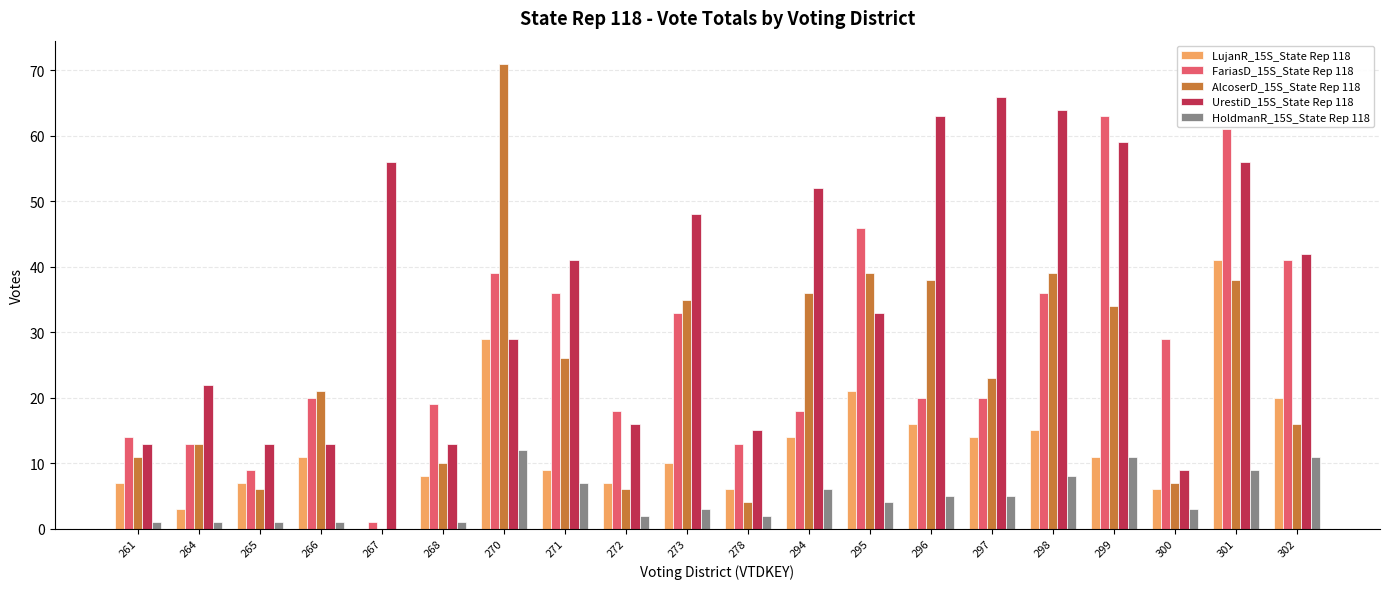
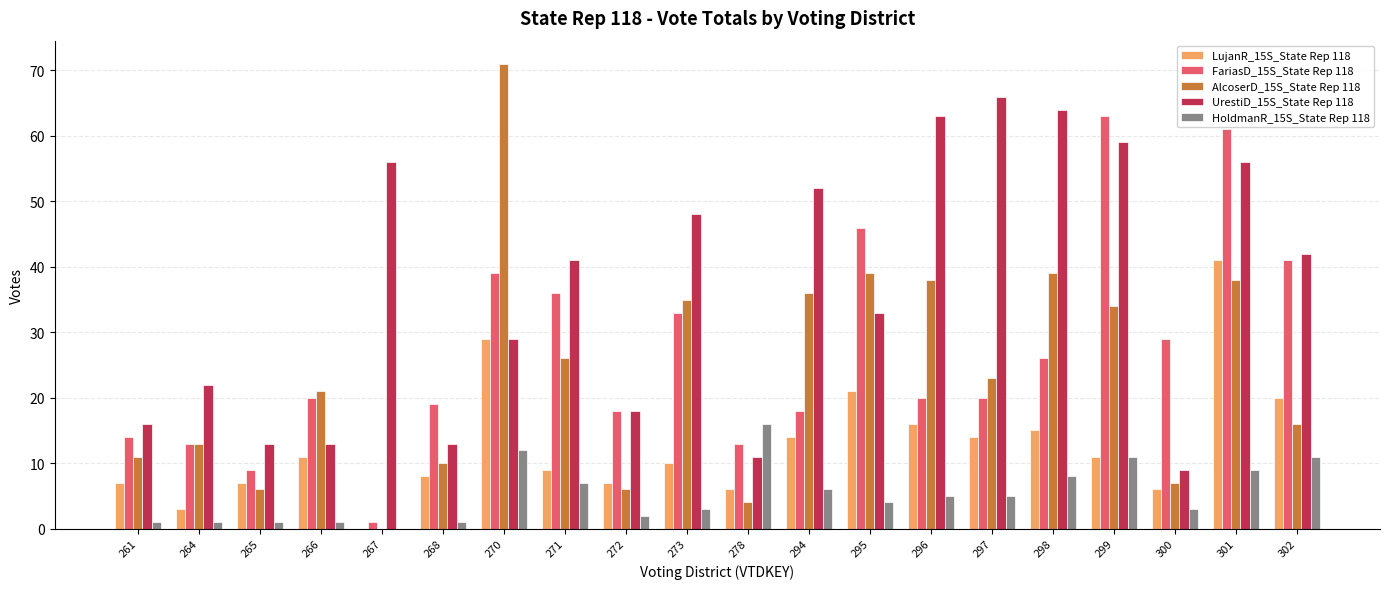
  {
    "LujanR_15S_State Rep 118": {
      "261": 7,
      "264": 3,
      "265": 7,
      "266": 11,
      "267": 0,
      "268": 8,
      "270": 29,
      "271": 9,
      "272": 7,
      "273": 10,
      "278": 6,
      "294": 14,
      "295": 21,
      "296": 16,
      "297": 14,
      "298": 15,
      "299": 11,
      "300": 6,
      "301": 41,
      "302": 20
    },
    "FariasD_15S_State Rep 118": {
      "261": 14,
      "264": 13,
      "265": 9,
      "266": 20,
      "267": 1,
      "268": 19,
      "270": 39,
      "271": 36,
      "272": 18,
      "273": 33,
      "278": 13,
      "294": 18,
      "295": 46,
      "296": 20,
      "297": 20,
-     "298": 36,
+     "298": 26,
      "299": 63,
      "300": 29,
      "301": 61,
      "302": 41
    },
    "AlcoserD_15S_State Rep 118": {
      "261": 11,
      "264": 13,
      "265": 6,
      "266": 21,
      "267": 0,
      "268": 10,
      "270": 71,
      "271": 26,
      "272": 6,
      "273": 35,
      "278": 4,
      "294": 36,
      "295": 39,
      "296": 38,
      "297": 23,
      "298": 39,
      "299": 34,
      "300": 7,
      "301": 38,
      "302": 16
    },
    "UrestiD_15S_State Rep 118": {
-     "261": 13,
+     "261": 16,
      "264": 22,
      "265": 13,
      "266": 13,
      "267": 56,
      "268": 13,
      "270": 29,
      "271": 41,
-     "272": 16,
+     "272": 18,
      "273": 48,
-     "278": 15,
+     "278": 11,
      "294": 52,
      "295": 33,
      "296": 63,
      "297": 66,
      "298": 64,
      "299": 59,
      "300": 9,
      "301": 56,
      "302": 42
    },
    "HoldmanR_15S_State Rep 118": {
      "261": 1,
      "264": 1,
      "265": 1,
      "266": 1,
      "267": 0,
      "268": 1,
      "270": 12,
      "271": 7,
      "272": 2,
      "273": 3,
-     "278": 2,
+     "278": 16,
      "294": 6,
      "295": 4,
      "296": 5,
      "297": 5,
      "298": 8,
      "299": 11,
      "300": 3,
      "301": 9,
      "302": 11
    }
  }
